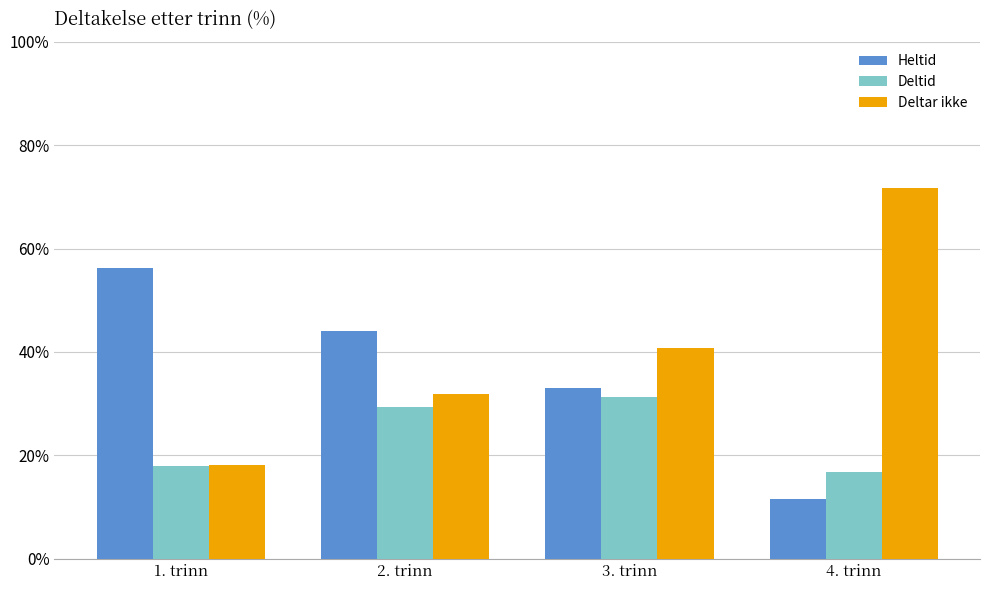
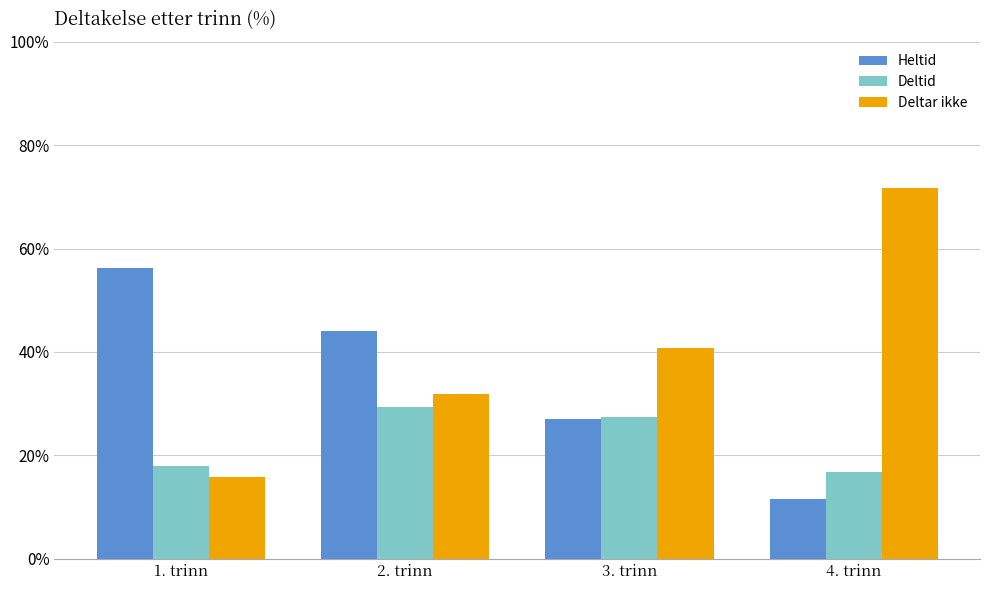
  {
    "Heltid": {
      "1. trinn": "56%",
      "2. trinn": "44%",
-     "3. trinn": "33%",
+     "3. trinn": "27%",
      "4. trinn": "12%"
    },
    "Deltid": {
      "1. trinn": "18%",
      "2. trinn": "29%",
-     "3. trinn": "31%",
+     "3. trinn": "27%",
      "4. trinn": "17%"
    },
    "Deltar ikke": {
-     "1. trinn": "18%",
+     "1. trinn": "16%",
      "2. trinn": "32%",
      "3. trinn": "41%",
      "4. trinn": "72%"
    }
  }
